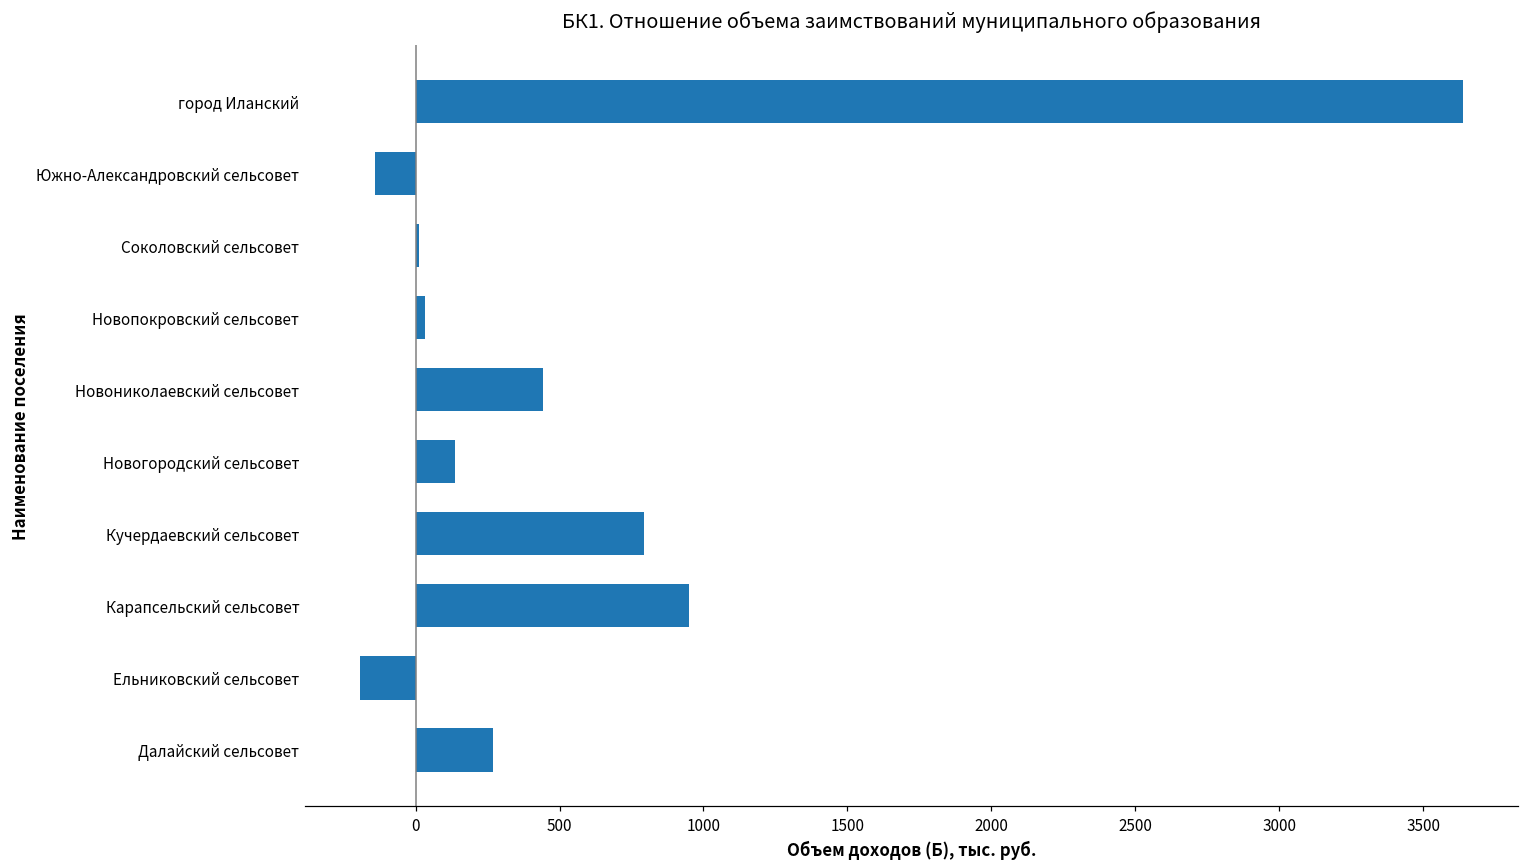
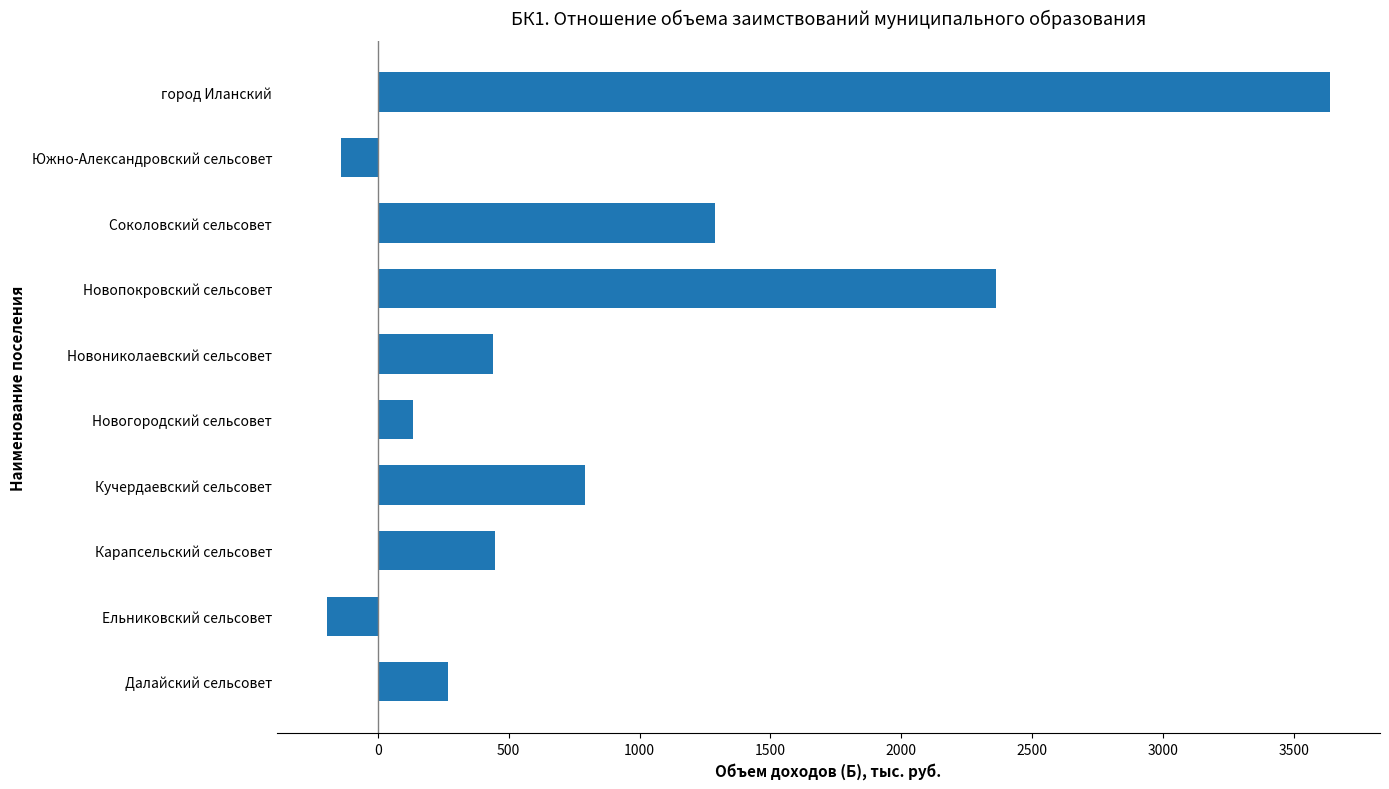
  {
    "город Иланский": 3640,
    "Южно-Александровский сельсовет": -140,
-   "Соколовский сельсовет": 10,
-   "Новопокровский сельсовет": 30,
+   "Соколовский сельсовет": 1290,
+   "Новопокровский сельсовет": 2360,
    "Новониколаевский сельсовет": 440,
    "Новогородский сельсовет": 140,
    "Кучердаевский сельсовет": 790,
-   "Карапсельский сельсовет": 950,
+   "Карапсельский сельсовет": 450,
    "Ельниковский сельсовет": -190,
    "Далайский сельсовет": 270
  }
